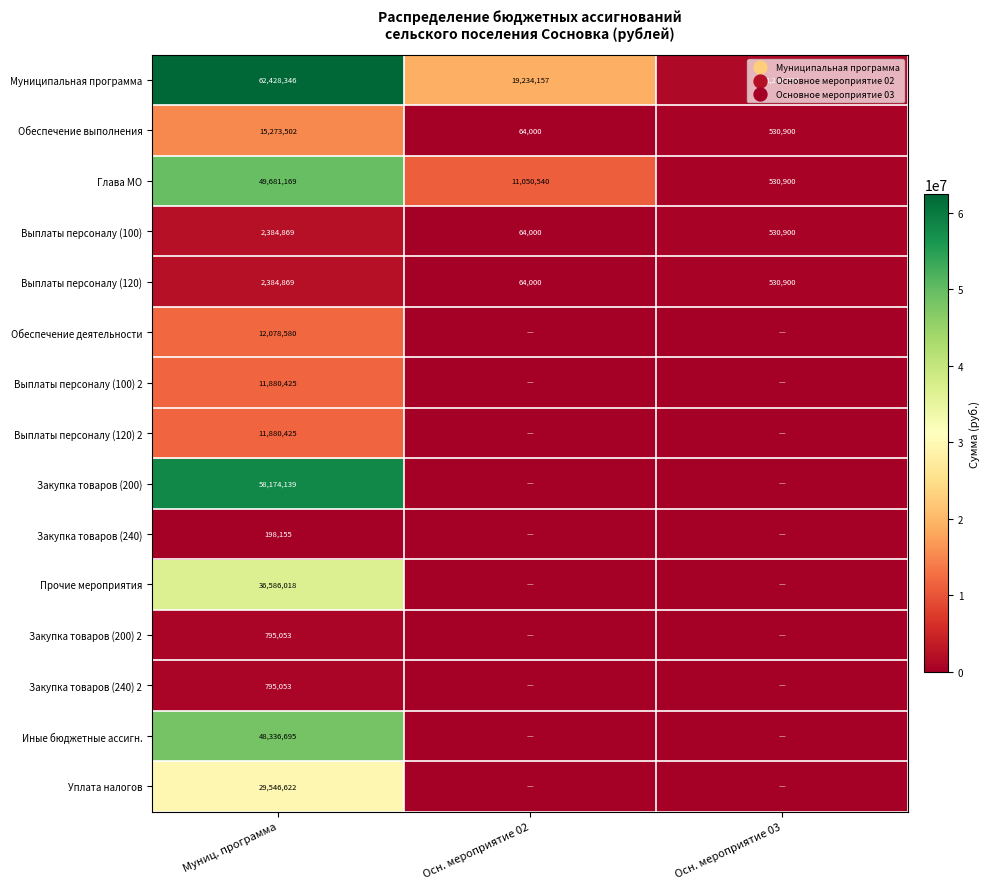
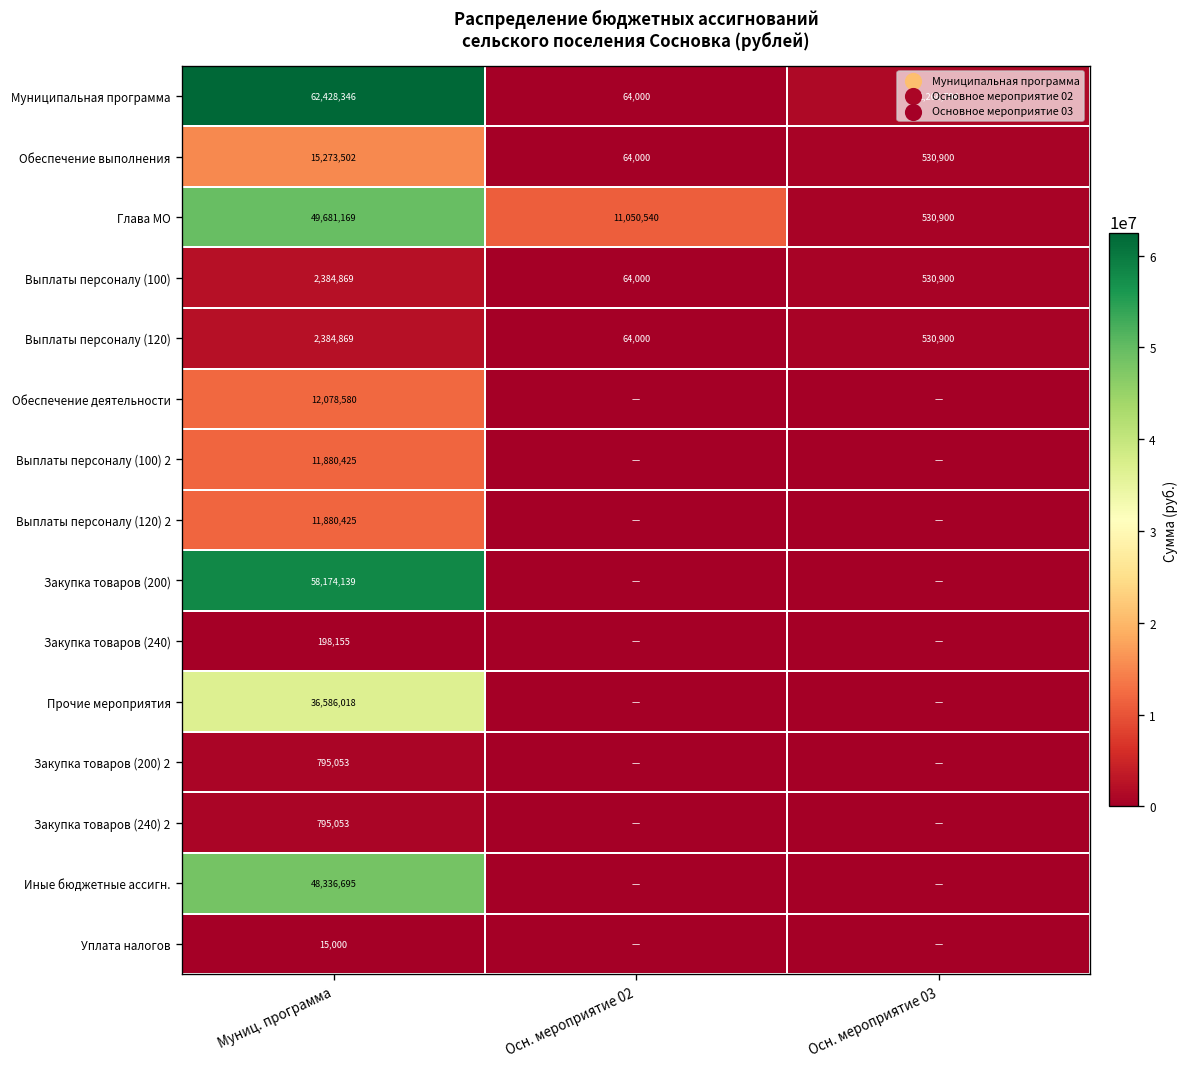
  {
    "Муниципальная программа": {
      "Муниц. программа": "62,428,346",
-     "Осн. мероприятие 02": "19,234,157"
+     "Осн. мероприятие 02": "64,000"
    },
    "Обеспечение выполнения": {
      "Муниц. программа": "15,273,502",
      "Осн. мероприятие 02": "64,000",
      "Осн. мероприятие 03": "530,900"
    },
    "Глава МО": {
      "Муниц. программа": "49,681,169",
      "Осн. мероприятие 02": "11,050,540",
      "Осн. мероприятие 03": "530,900"
    },
    "Выплаты персоналу (100)": {
      "Муниц. программа": "2,384,869",
      "Осн. мероприятие 02": "64,000",
      "Осн. мероприятие 03": "530,900"
    },
    "Выплаты персоналу (120)": {
      "Муниц. программа": "2,384,869",
      "Осн. мероприятие 02": "64,000",
      "Осн. мероприятие 03": "530,900"
    },
    "Обеспечение деятельности": {
      "Муниц. программа": "12,078,580"
    },
    "Выплаты персоналу (100) 2": {
      "Муниц. программа": "11,880,425"
    },
    "Выплаты персоналу (120) 2": {
      "Муниц. программа": "11,880,425"
    },
    "Закупка товаров (200)": {
      "Муниц. программа": "58,174,139"
    },
    "Закупка товаров (240)": {
      "Муниц. программа": "198,155"
    },
    "Прочие мероприятия": {
      "Муниц. программа": "36,586,018"
    },
    "Закупка товаров (200) 2": {
      "Муниц. программа": "795,053"
    },
    "Закупка товаров (240) 2": {
      "Муниц. программа": "795,053"
    },
    "Иные бюджетные ассигн.": {
      "Муниц. программа": "48,336,695"
    },
    "Уплата налогов": {
-     "Муниц. программа": "29,546,622"
+     "Муниц. программа": "15,000"
    }
  }
